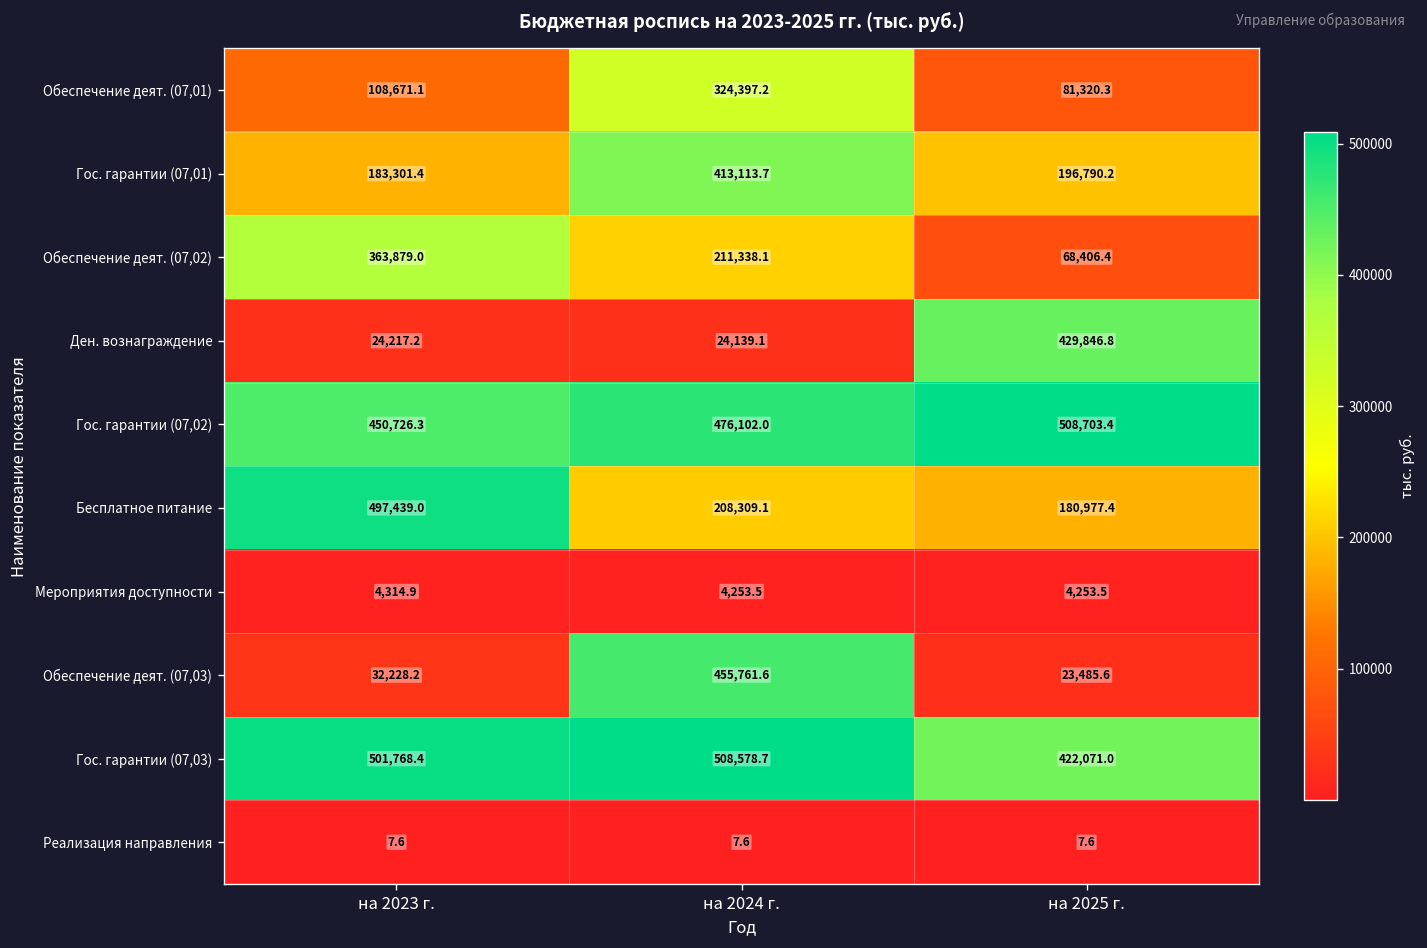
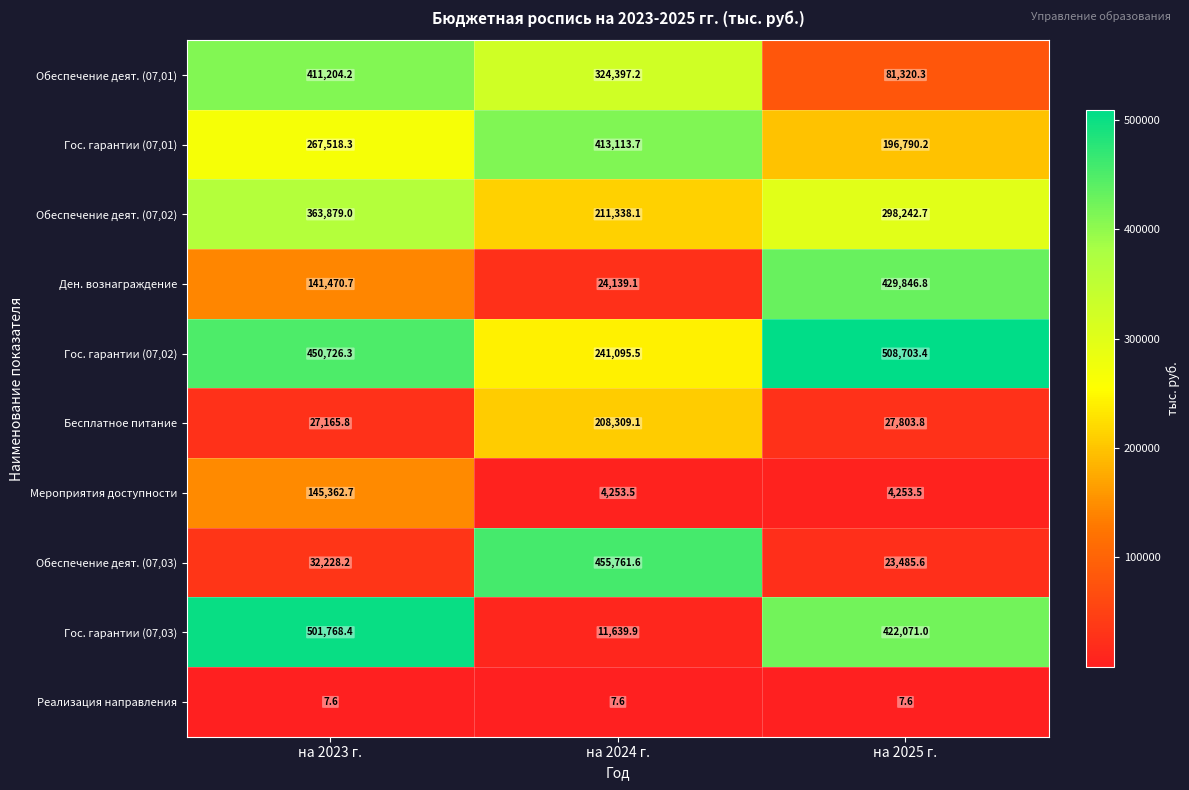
  {
    "Обеспечение деят. (07,01)": {
-     "на 2023 г.": "108,671.1"
+     "на 2023 г.": "411,204.2"
    },
    "Гос. гарантии (07,01)": {
-     "на 2023 г.": "183,301.4"
+     "на 2023 г.": "267,518.3"
    },
    "Обеспечение деят. (07,02)": {
-     "на 2025 г.": "68,406.4"
+     "на 2025 г.": "298,242.7"
    },
    "Ден. вознаграждение": {
-     "на 2023 г.": "24,217.2"
+     "на 2023 г.": "141,470.7"
    },
    "Гос. гарантии (07,02)": {
-     "на 2024 г.": "476,102.0"
+     "на 2024 г.": "241,095.5"
    },
    "Бесплатное питание": {
-     "на 2023 г.": "497,439.0",
-     "на 2025 г.": "180,977.4"
+     "на 2023 г.": "27,165.8",
+     "на 2025 г.": "27,803.8"
    },
    "Мероприятия доступности": {
-     "на 2023 г.": "4,314.9"
+     "на 2023 г.": "145,362.7"
    },
    "Гос. гарантии (07,03)": {
-     "на 2024 г.": "508,578.7"
+     "на 2024 г.": "11,639.9"
    }
  }
